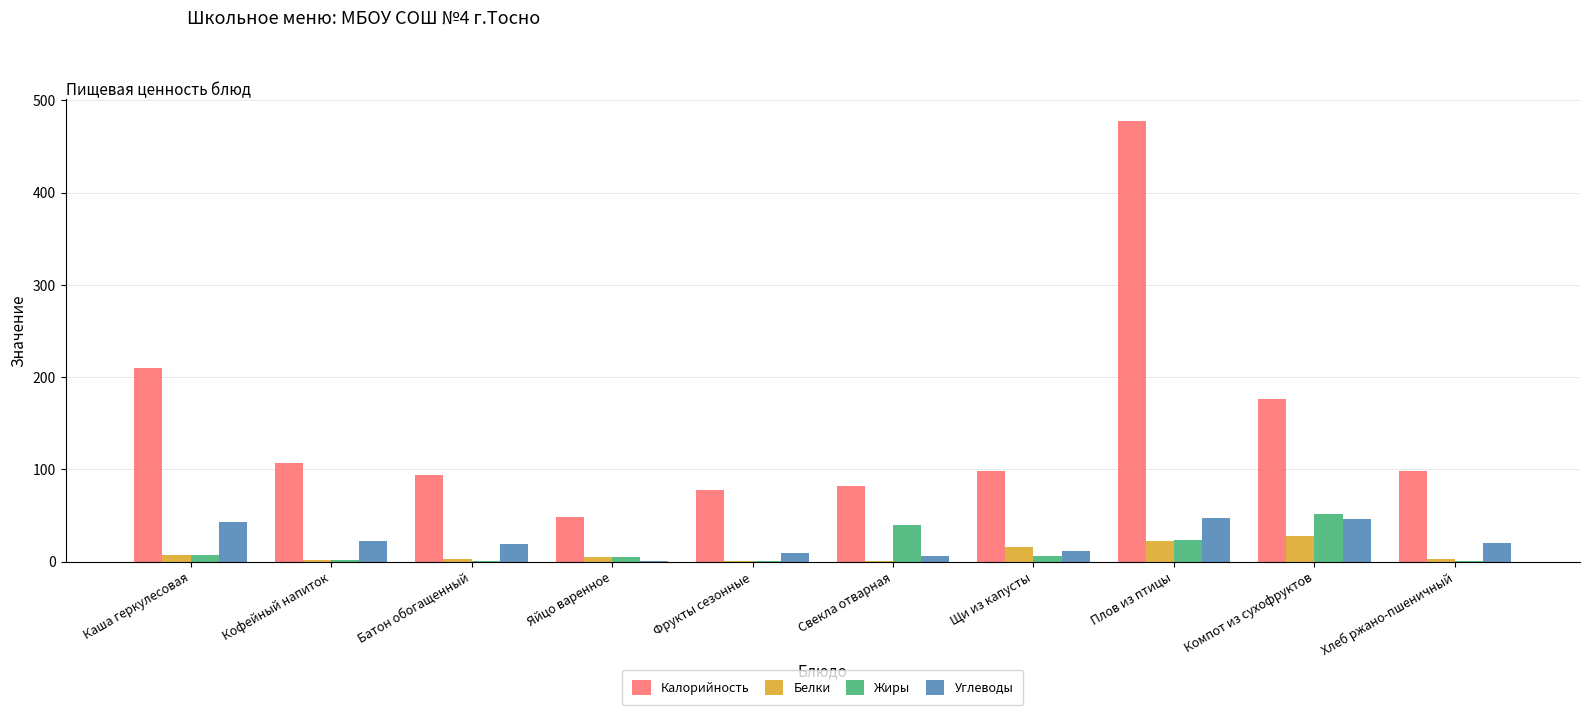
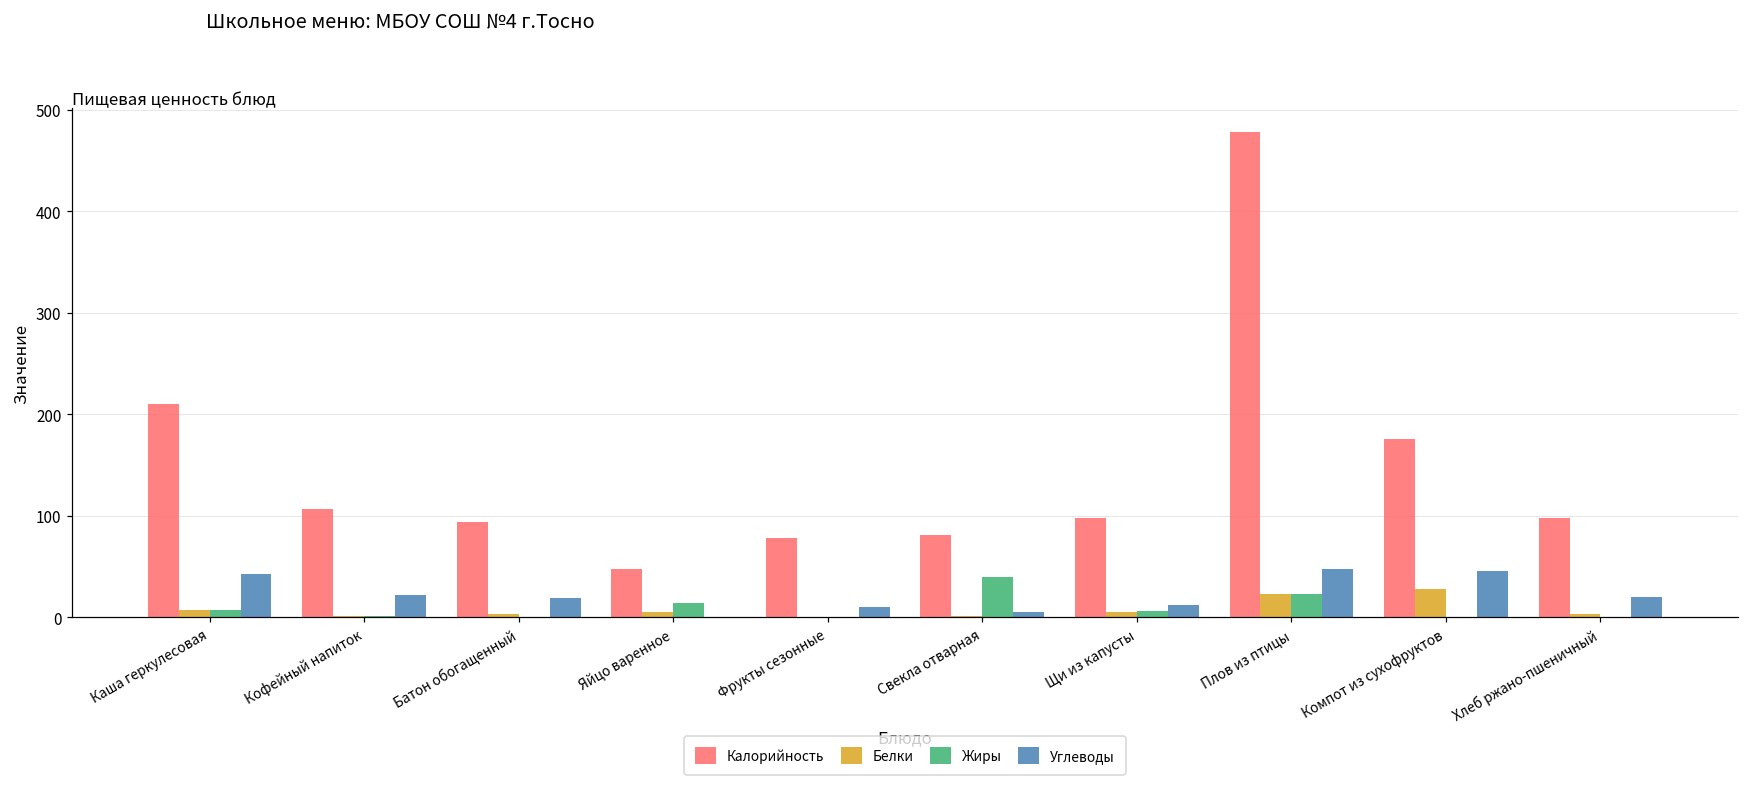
  {
    "Калорийность": {
      "Каша геркулесовая": 210,
      "Кофейный напиток": 110,
      "Батон обогащенный": 90,
      "Яйцо варенное": 50,
      "Фрукты сезонные": 80,
      "Свекла отварная": 80,
      "Щи из капусты": 100,
      "Плов из птицы": 480,
      "Компот из сухофруктов": 180,
      "Хлеб ржано-пшеничный": 100
    },
    "Белки": {
      "Каша геркулесовая": 10,
      "Батон обогащенный": 0,
      "Яйцо варенное": 10,
-     "Щи из капусты": 20,
+     "Щи из капусты": 10,
      "Плов из птицы": 20,
      "Компот из сухофруктов": 30,
      "Хлеб ржано-пшеничный": 0
    },
    "Жиры": {
      "Каша геркулесовая": 10,
-     "Яйцо варенное": 0,
+     "Яйцо варенное": 10,
      "Свекла отварная": 40,
      "Щи из капусты": 10,
      "Плов из птицы": 20,
-     "Компот из сухофруктов": 50
+     "Компот из сухофруктов": 0
    },
    "Углеводы": {
      "Каша геркулесовая": 40,
      "Кофейный напиток": 20,
      "Батон обогащенный": 20,
      "Фрукты сезонные": 10,
      "Свекла отварная": 10,
      "Щи из капусты": 10,
      "Плов из птицы": 50,
      "Компот из сухофруктов": 50,
      "Хлеб ржано-пшеничный": 20
    }
  }
